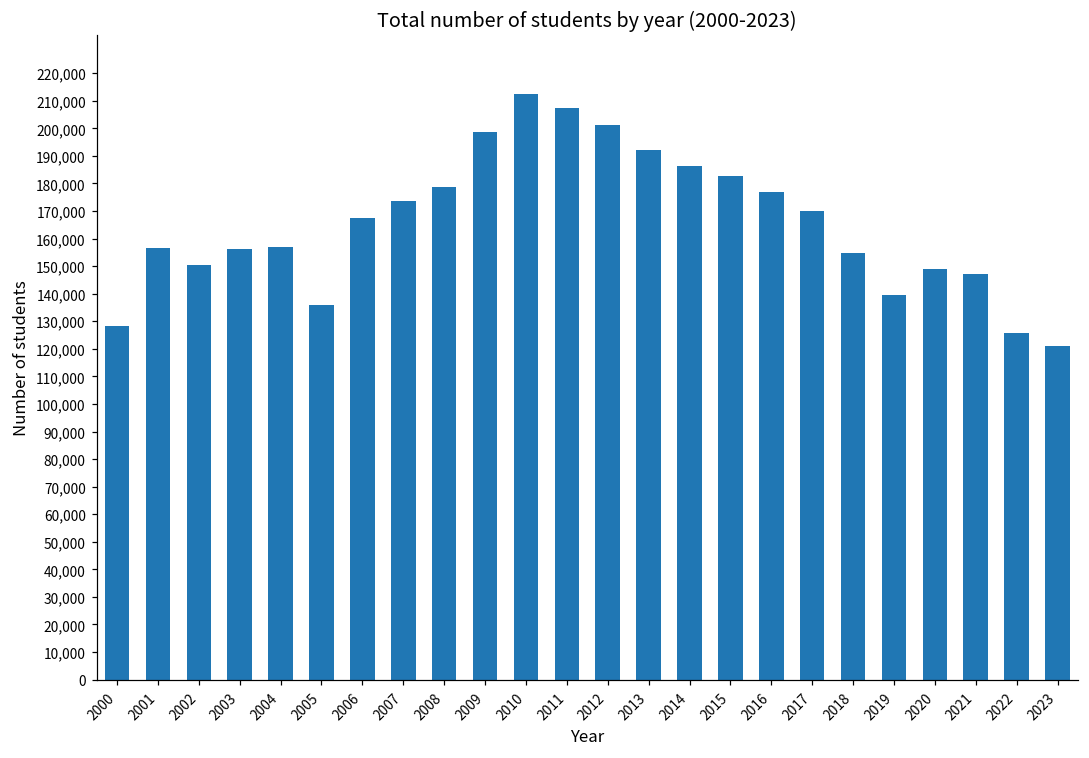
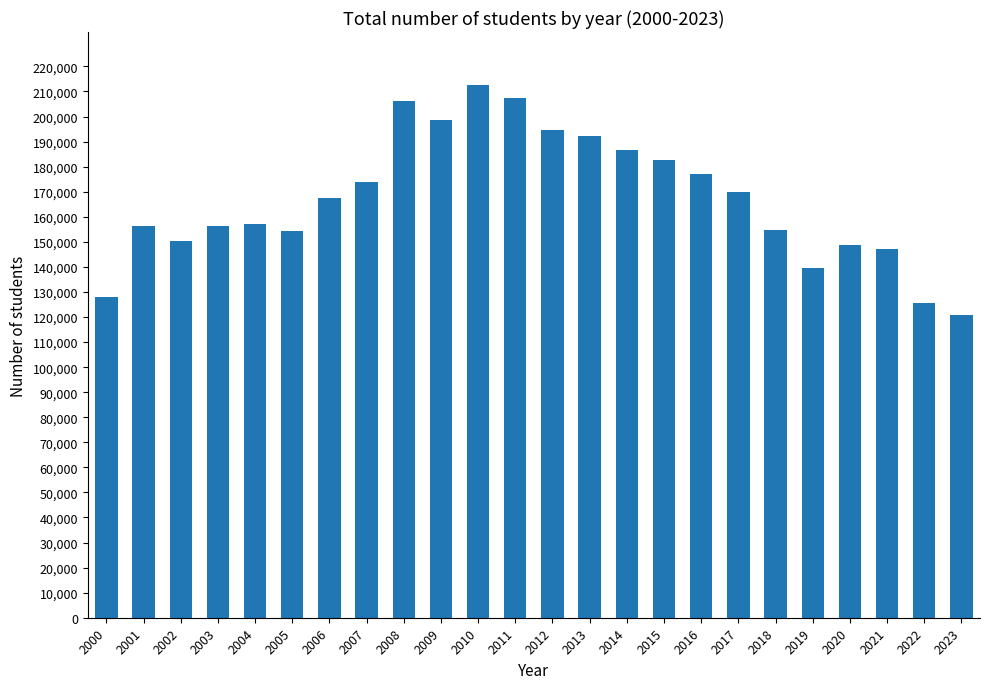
  {
    "2000": "128,000",
    "2001": "156,000",
    "2002": "151,000",
    "2003": "156,000",
    "2004": "157,000",
-   "2005": "136,000",
+   "2005": "154,000",
    "2006": "167,000",
    "2007": "174,000",
-   "2008": "179,000",
+   "2008": "206,000",
    "2009": "199,000",
    "2010": "212,000",
    "2011": "207,000",
-   "2012": "201,000",
+   "2012": "195,000",
    "2013": "192,000",
    "2014": "186,000",
    "2015": "183,000",
    "2016": "177,000",
    "2017": "170,000",
    "2018": "155,000",
    "2019": "140,000",
    "2020": "149,000",
    "2021": "147,000",
    "2022": "126,000",
    "2023": "121,000"
  }
